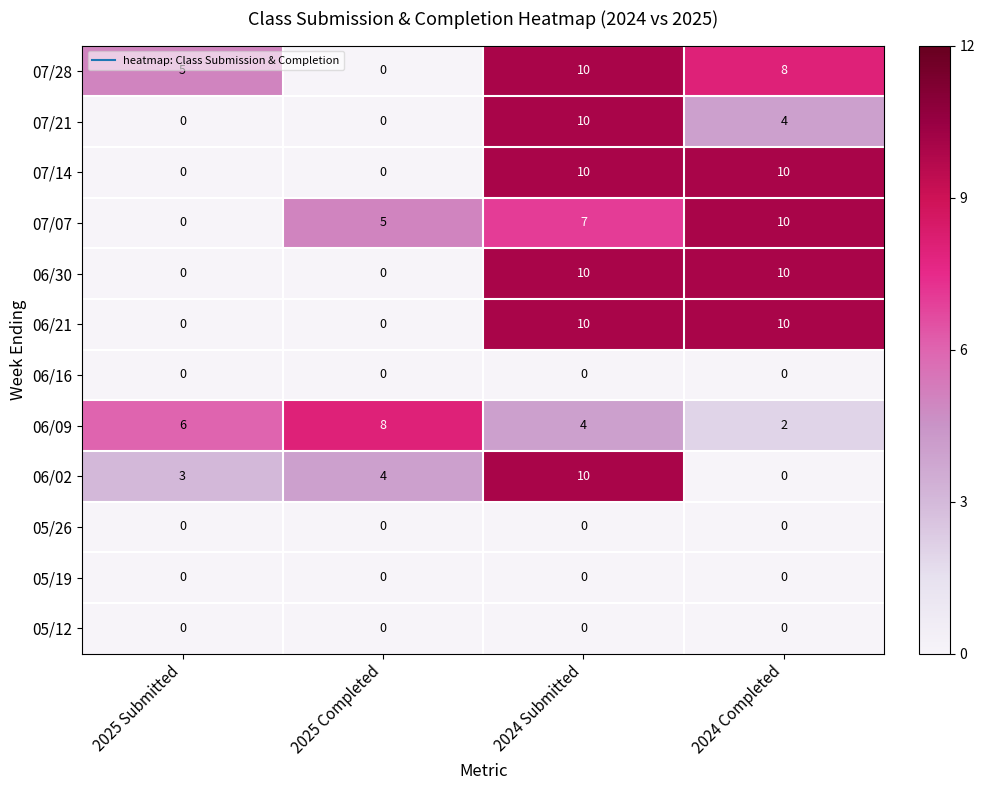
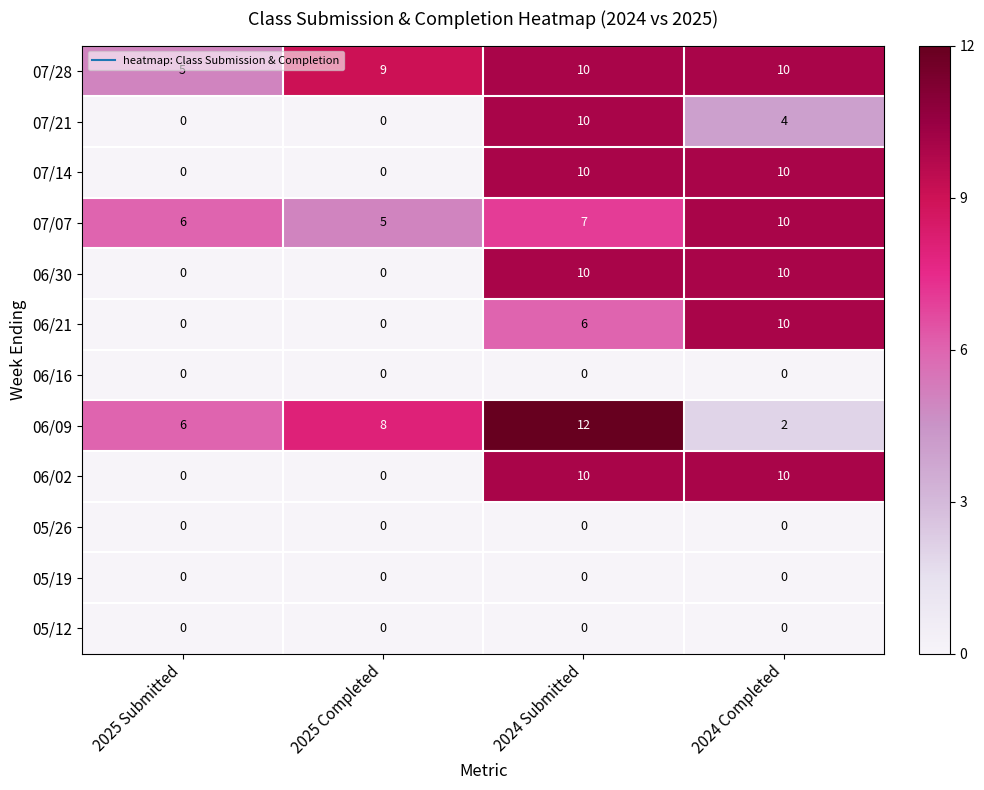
  {
    "07/28": {
-     "2025 Completed": 0,
+     "2025 Completed": 9,
      "2024 Submitted": 10,
-     "2024 Completed": 8
+     "2024 Completed": 10
    },
    "07/21": {
      "2025 Submitted": 0,
      "2025 Completed": 0,
      "2024 Submitted": 10,
      "2024 Completed": 4
    },
    "07/14": {
      "2025 Submitted": 0,
      "2025 Completed": 0,
      "2024 Submitted": 10,
      "2024 Completed": 10
    },
    "07/07": {
-     "2025 Submitted": 0,
+     "2025 Submitted": 6,
      "2025 Completed": 5,
      "2024 Submitted": 7,
      "2024 Completed": 10
    },
    "06/30": {
      "2025 Submitted": 0,
      "2025 Completed": 0,
      "2024 Submitted": 10,
      "2024 Completed": 10
    },
    "06/21": {
      "2025 Submitted": 0,
      "2025 Completed": 0,
-     "2024 Submitted": 10,
+     "2024 Submitted": 6,
      "2024 Completed": 10
    },
    "06/16": {
      "2025 Submitted": 0,
      "2025 Completed": 0,
      "2024 Submitted": 0,
      "2024 Completed": 0
    },
    "06/09": {
      "2025 Submitted": 6,
      "2025 Completed": 8,
-     "2024 Submitted": 4,
+     "2024 Submitted": 12,
      "2024 Completed": 2
    },
    "06/02": {
-     "2025 Submitted": 3,
-     "2025 Completed": 4,
+     "2025 Submitted": 0,
+     "2025 Completed": 0,
      "2024 Submitted": 10,
-     "2024 Completed": 0
+     "2024 Completed": 10
    },
    "05/26": {
      "2025 Submitted": 0,
      "2025 Completed": 0,
      "2024 Submitted": 0,
      "2024 Completed": 0
    },
    "05/19": {
      "2025 Submitted": 0,
      "2025 Completed": 0,
      "2024 Submitted": 0,
      "2024 Completed": 0
    },
    "05/12": {
      "2025 Submitted": 0,
      "2025 Completed": 0,
      "2024 Submitted": 0,
      "2024 Completed": 0
    }
  }
